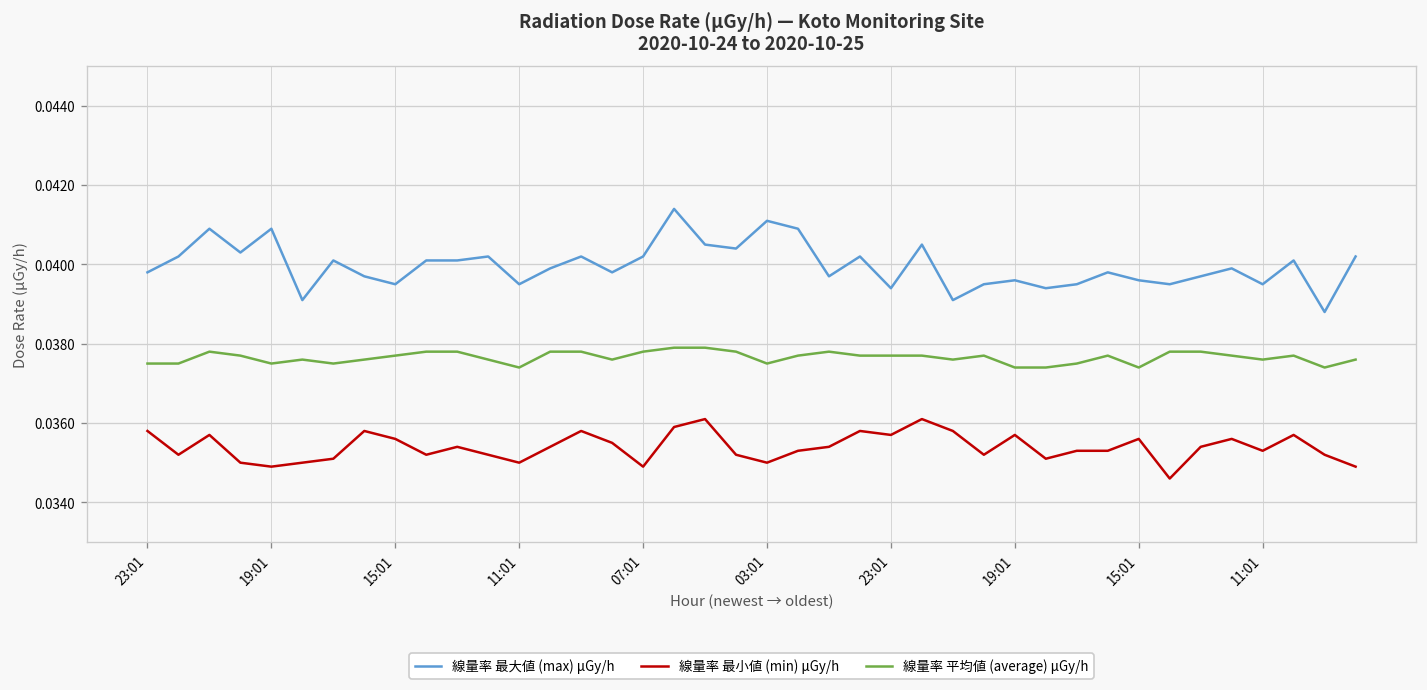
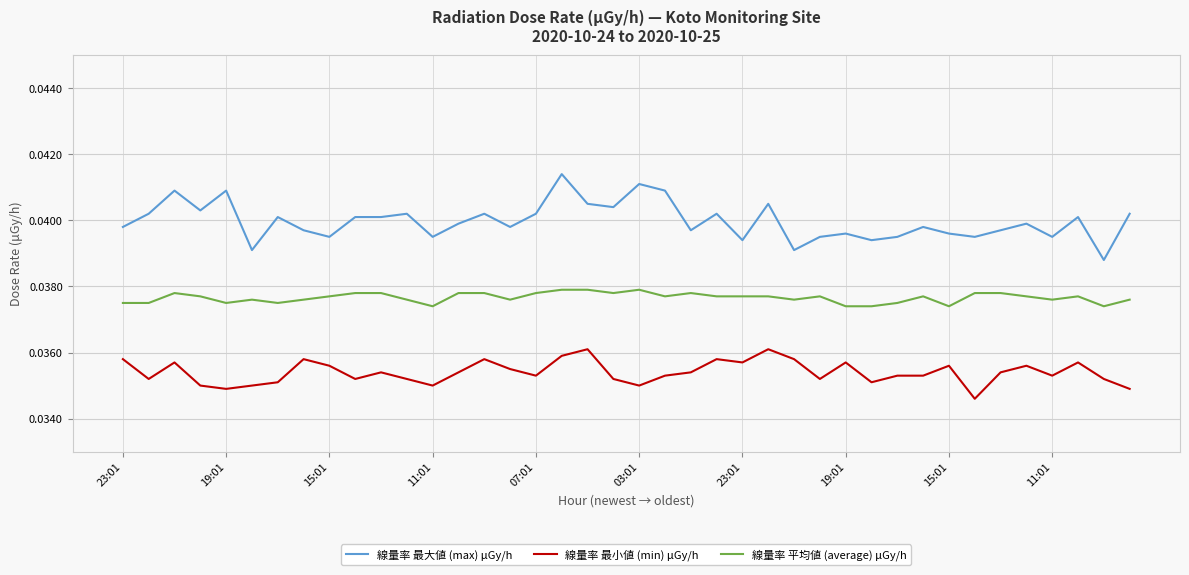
  {
    "線量率 最大値 (max) μGy/h": {
      "07:01": 0.0402,
      "03:01": 0.0411
    },
    "線量率 最小値 (min) μGy/h": {
-     "07:01": 0.0349,
+     "07:01": 0.0353,
      "03:01": 0.0350
    },
    "線量率 平均値 (average) μGy/h": {
      "07:01": 0.0378,
-     "03:01": 0.0375
+     "03:01": 0.0379
    }
  }
